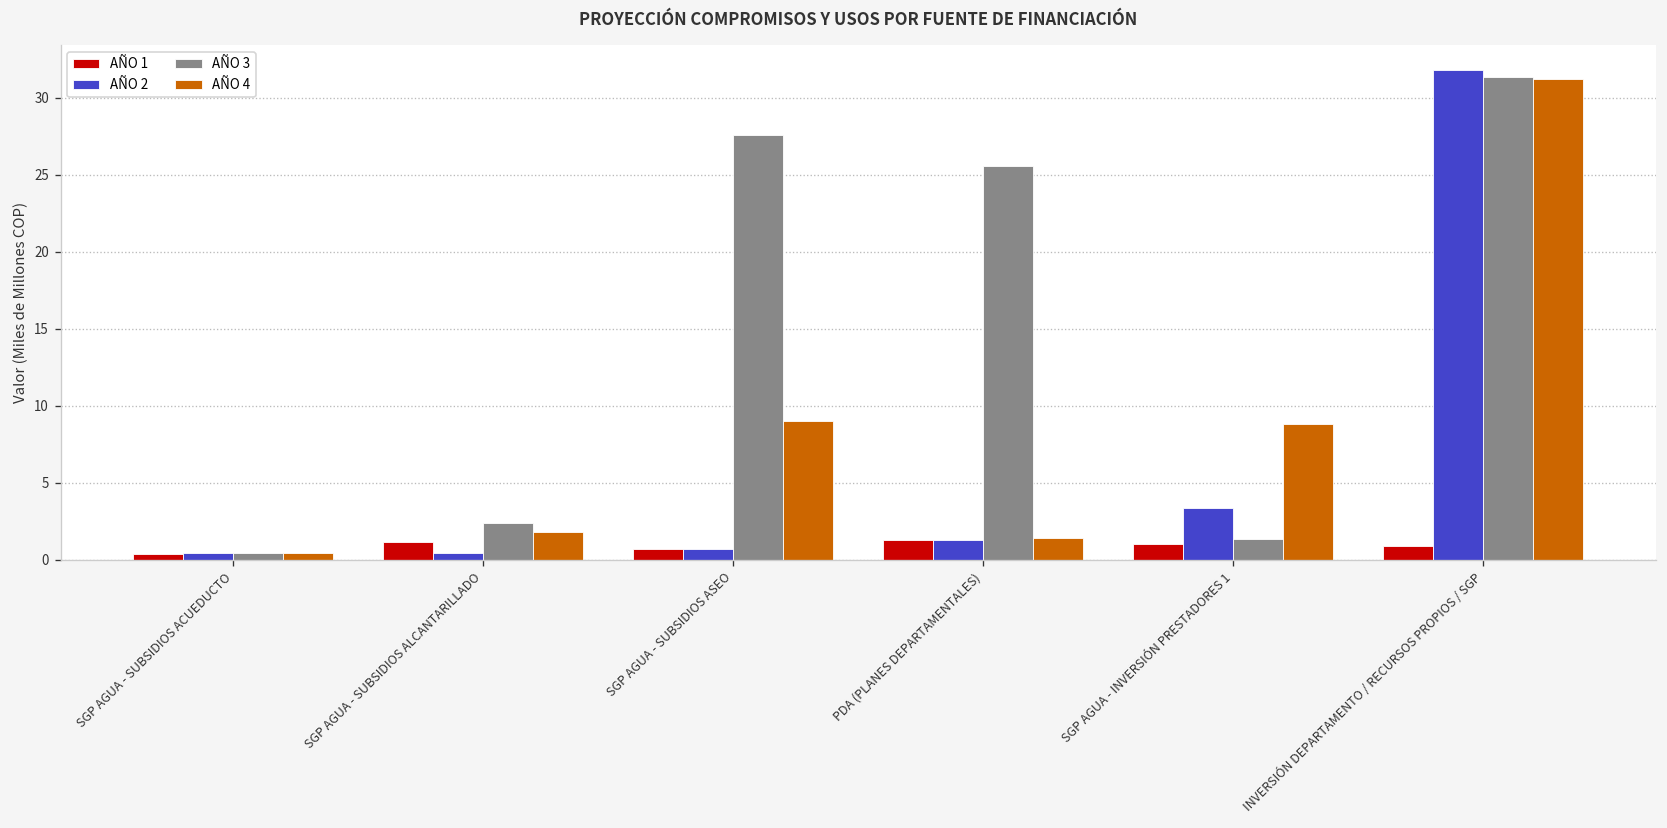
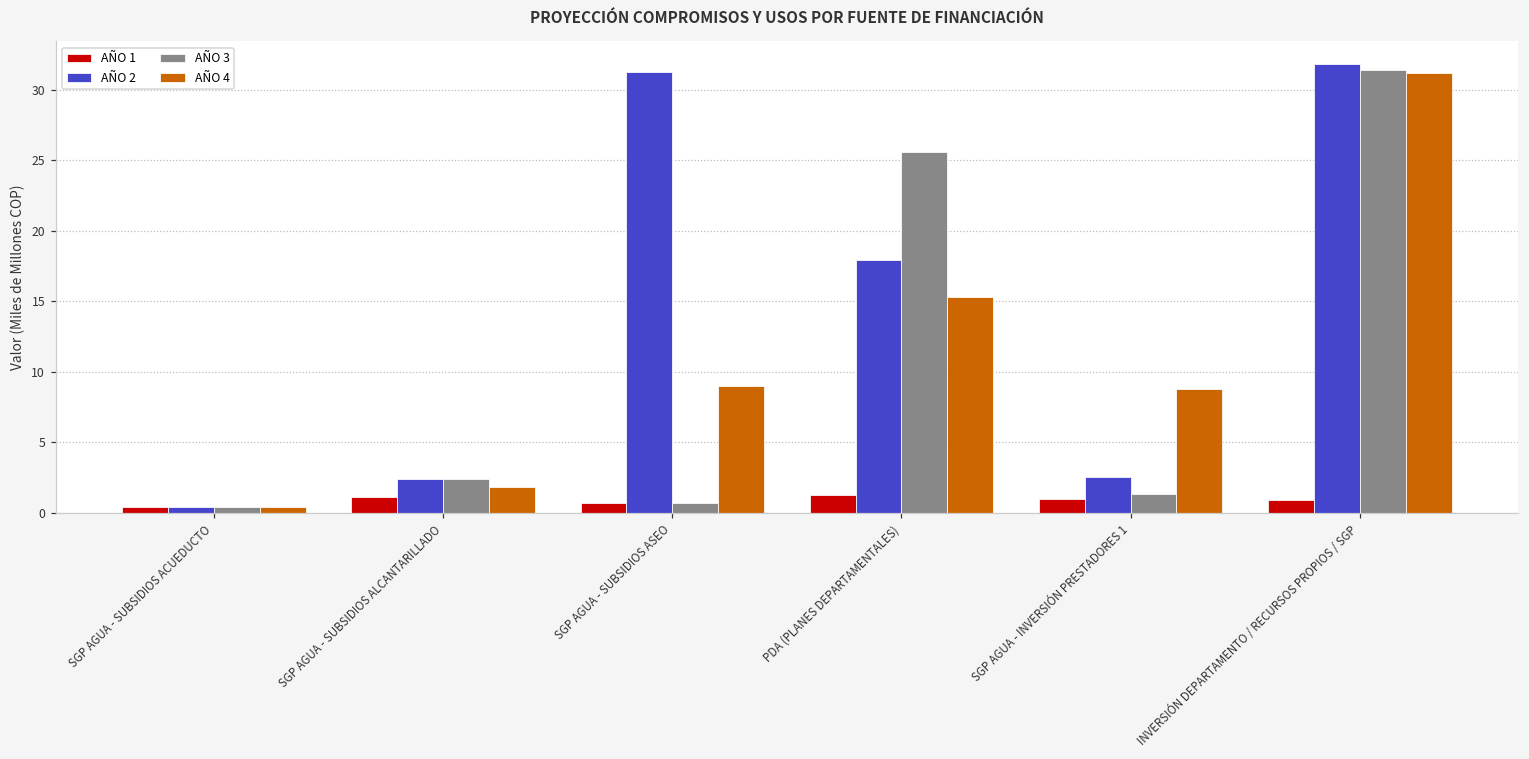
  {
    "AÑO 1": {
      "SGP AGUA - SUBSIDIOS ACUEDUCTO": 0.4,
      "SGP AGUA - SUBSIDIOS ALCANTARILLADO": 1.1,
      "SGP AGUA - SUBSIDIOS ASEO": 0.7,
      "PDA (PLANES DEPARTAMENTALES)": 1.3,
      "SGP AGUA - INVERSIÓN PRESTADORES 1": 1.0,
      "INVERSIÓN DEPARTAMENTO / RECURSOS PROPIOS / SGP": 0.9
    },
    "AÑO 2": {
      "SGP AGUA - SUBSIDIOS ACUEDUCTO": 0.4,
-     "SGP AGUA - SUBSIDIOS ALCANTARILLADO": 0.4,
-     "SGP AGUA - SUBSIDIOS ASEO": 0.7,
-     "PDA (PLANES DEPARTAMENTALES)": 1.3,
-     "SGP AGUA - INVERSIÓN PRESTADORES 1": 3.4,
+     "SGP AGUA - SUBSIDIOS ALCANTARILLADO": 2.4,
+     "SGP AGUA - SUBSIDIOS ASEO": 31.2,
+     "PDA (PLANES DEPARTAMENTALES)": 17.9,
+     "SGP AGUA - INVERSIÓN PRESTADORES 1": 2.5,
      "INVERSIÓN DEPARTAMENTO / RECURSOS PROPIOS / SGP": 31.8
    },
    "AÑO 3": {
      "SGP AGUA - SUBSIDIOS ACUEDUCTO": 0.4,
      "SGP AGUA - SUBSIDIOS ALCANTARILLADO": 2.4,
-     "SGP AGUA - SUBSIDIOS ASEO": 27.6,
+     "SGP AGUA - SUBSIDIOS ASEO": 0.7,
      "PDA (PLANES DEPARTAMENTALES)": 25.6,
      "SGP AGUA - INVERSIÓN PRESTADORES 1": 1.4,
      "INVERSIÓN DEPARTAMENTO / RECURSOS PROPIOS / SGP": 31.4
    },
    "AÑO 4": {
      "SGP AGUA - SUBSIDIOS ACUEDUCTO": 0.4,
      "SGP AGUA - SUBSIDIOS ALCANTARILLADO": 1.8,
      "SGP AGUA - SUBSIDIOS ASEO": 9.0,
-     "PDA (PLANES DEPARTAMENTALES)": 1.4,
+     "PDA (PLANES DEPARTAMENTALES)": 15.3,
      "SGP AGUA - INVERSIÓN PRESTADORES 1": 8.8,
      "INVERSIÓN DEPARTAMENTO / RECURSOS PROPIOS / SGP": 31.2
    }
  }
